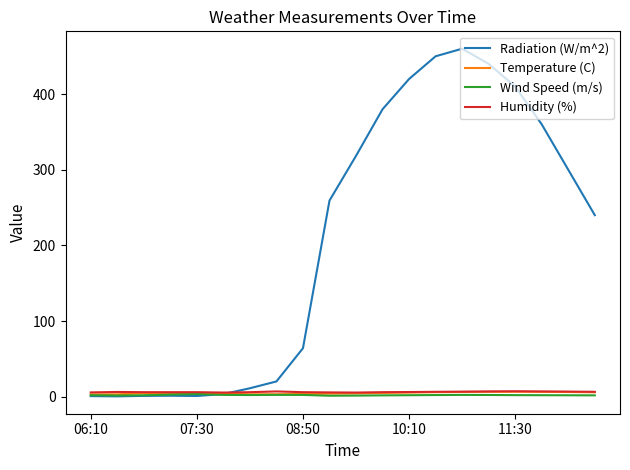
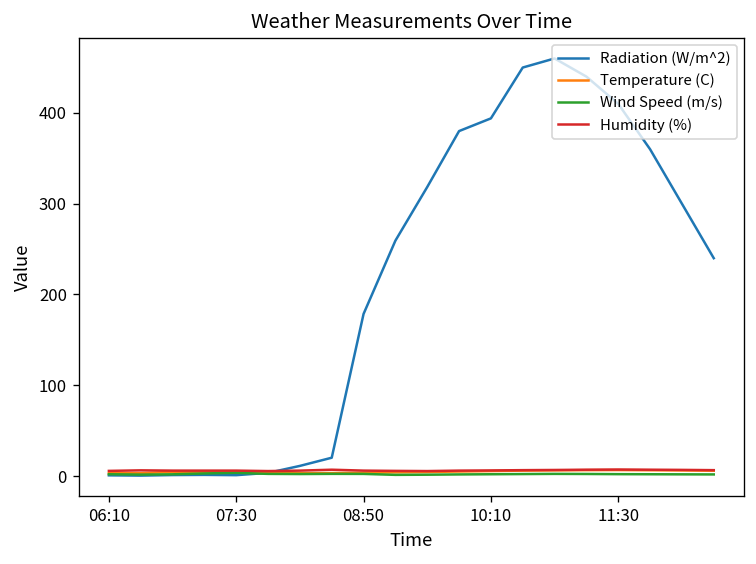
  {
    "Radiation (W/m^2)": {
-     "08:50": 60,
-     "10:10": 420
+     "08:50": 180,
+     "10:10": 390
    },
    "Wind Speed (m/s)": {
      "10:10": 0,
      "11:30": 0
    }
  }
